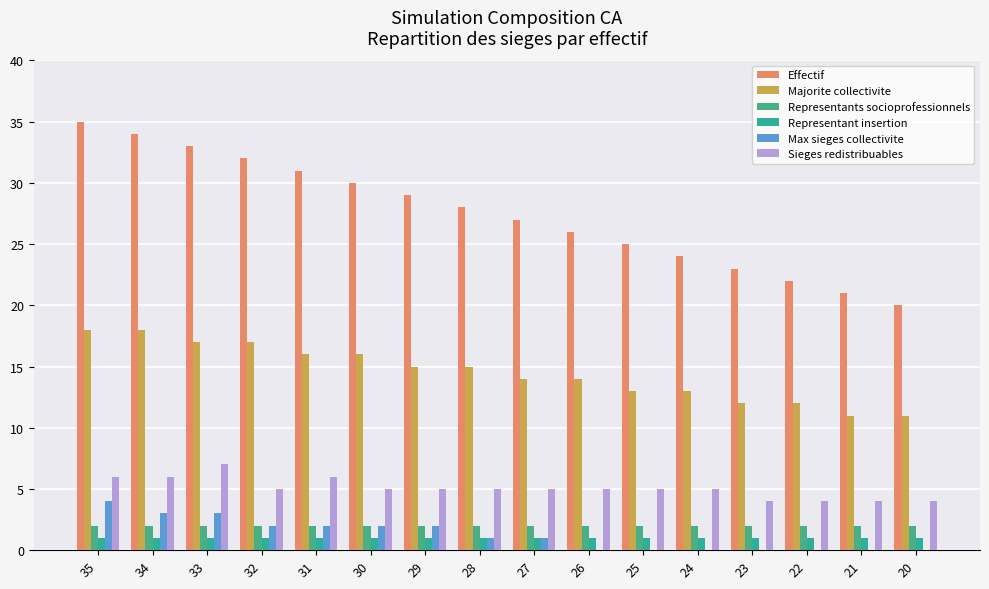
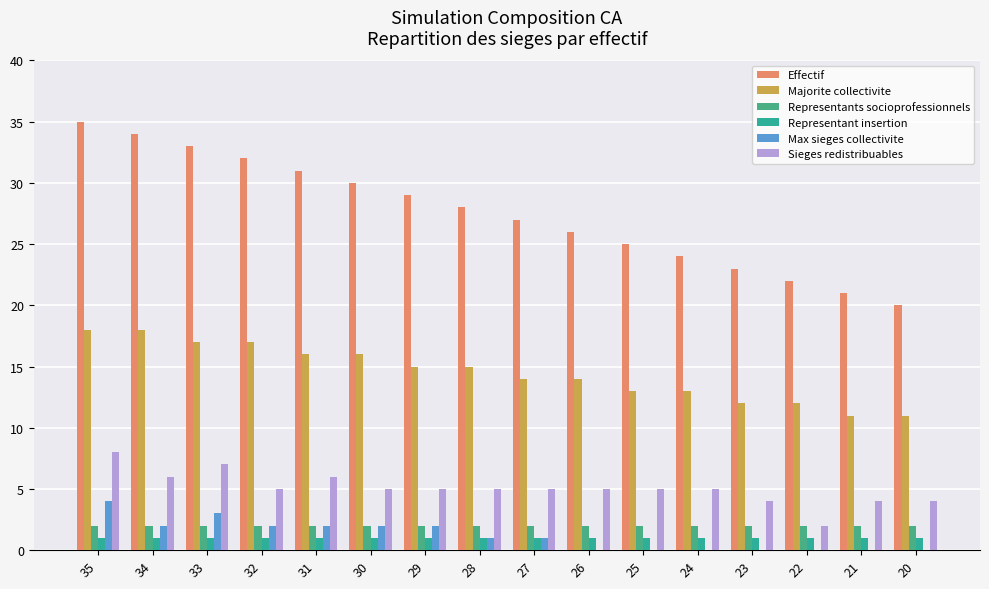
  {
    "Max sieges collectivite": {
      "35": 4,
-     "34": 3,
+     "34": 2,
      "33": 3,
      "32": 2,
      "31": 2,
      "30": 2,
      "29": 2,
      "28": 1,
      "27": 1,
      "26": 0,
      "25": 0,
      "24": 0,
      "23": 0
    },
    "Sieges redistribuables": {
-     "35": 6,
+     "35": 8,
      "34": 6,
      "33": 7,
      "32": 5,
      "31": 6,
      "30": 5,
      "29": 5,
      "28": 5,
      "27": 5,
      "26": 5,
      "25": 5,
      "24": 5,
      "23": 4,
-     "22": 4,
+     "22": 2,
      "21": 4,
      "20": 4
    }
  }
